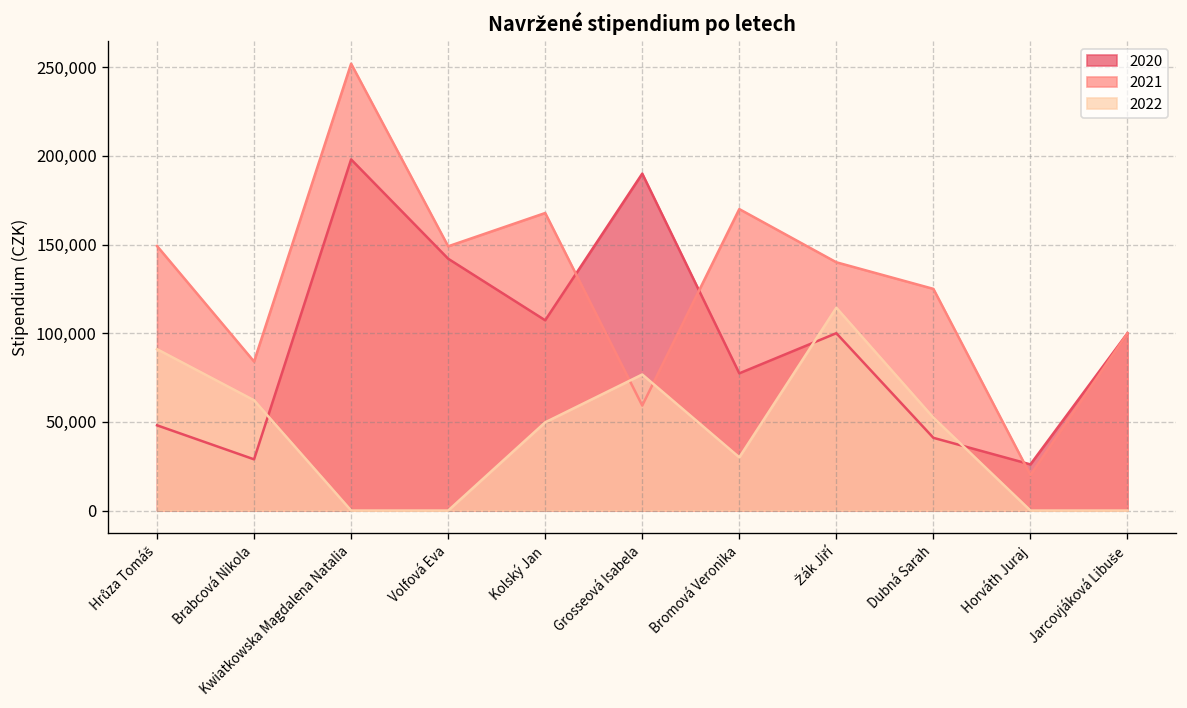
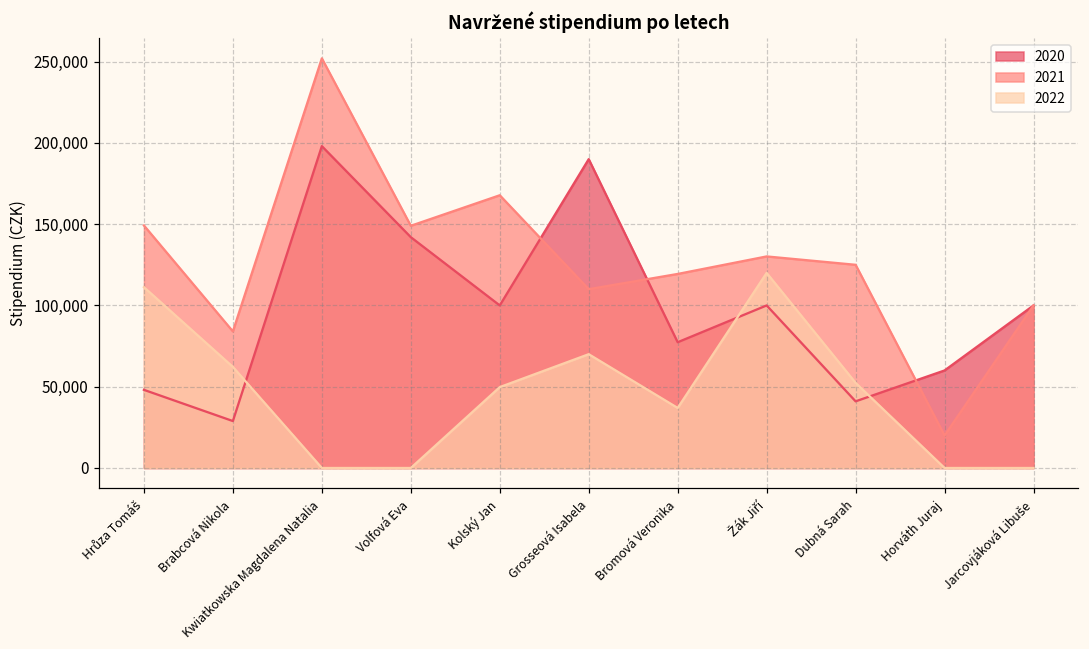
  {
    "2020": {
      "Hrůza Tomáš": "48,000",
      "Brabcová Nikola": "29,000",
      "Kwiatkowska Magdalena Natalia": "198,000",
      "Volfová Eva": "142,000",
-     "Kolský Jan": "107,000",
+     "Kolský Jan": "100,000",
      "Grosseová Isabela": "190,000",
      "Bromová Veronika": "77,000",
      "Žák Jiří": "100,000",
      "Dubná Sarah": "41,000",
-     "Horváth Juraj": "26,000"
+     "Horváth Juraj": "60,000"
    },
    "2021": {
      "Hrůza Tomáš": "149,000",
      "Brabcová Nikola": "84,000",
      "Kwiatkowska Magdalena Natalia": "252,000",
      "Volfová Eva": "149,000",
      "Kolský Jan": "168,000",
-     "Grosseová Isabela": "59,000",
-     "Bromová Veronika": "170,000",
-     "Žák Jiří": "140,000",
+     "Grosseová Isabela": "110,000",
+     "Bromová Veronika": "119,000",
+     "Žák Jiří": "130,000",
      "Dubná Sarah": "125,000",
      "Horváth Juraj": "20,000"
    },
    "2022": {
-     "Hrůza Tomáš": "91,000",
+     "Hrůza Tomáš": "111,000",
      "Brabcová Nikola": "62,000",
      "Kwiatkowska Magdalena Natalia": "0",
      "Volfová Eva": "0",
      "Kolský Jan": "50,000",
-     "Grosseová Isabela": "77,000",
-     "Bromová Veronika": "30,000",
-     "Žák Jiří": "114,000",
+     "Grosseová Isabela": "70,000",
+     "Bromová Veronika": "37,000",
+     "Žák Jiří": "120,000",
      "Dubná Sarah": "52,000",
      "Horváth Juraj": "0",
      "Jarcovjáková Libuše": "0"
    }
  }
